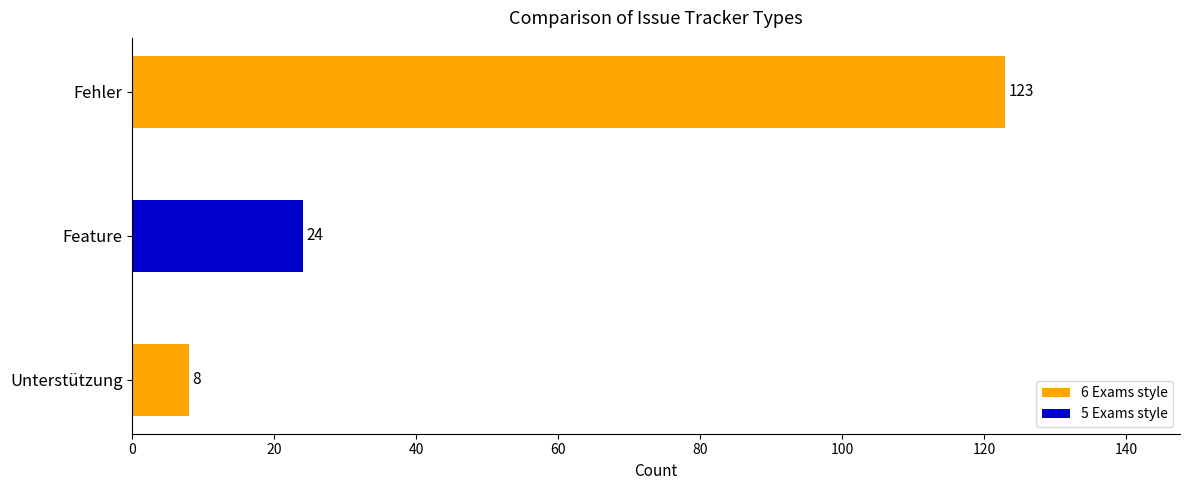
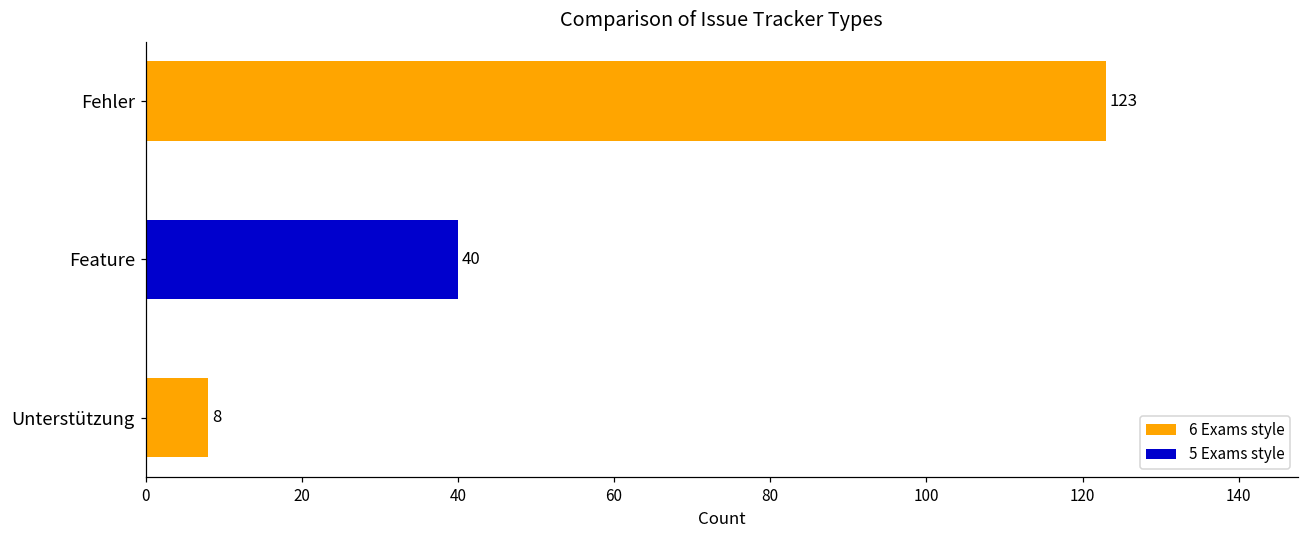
  {
    "Fehler": 123,
-   "Feature": 24,
+   "Feature": 40,
    "Unterstützung": 8
  }
